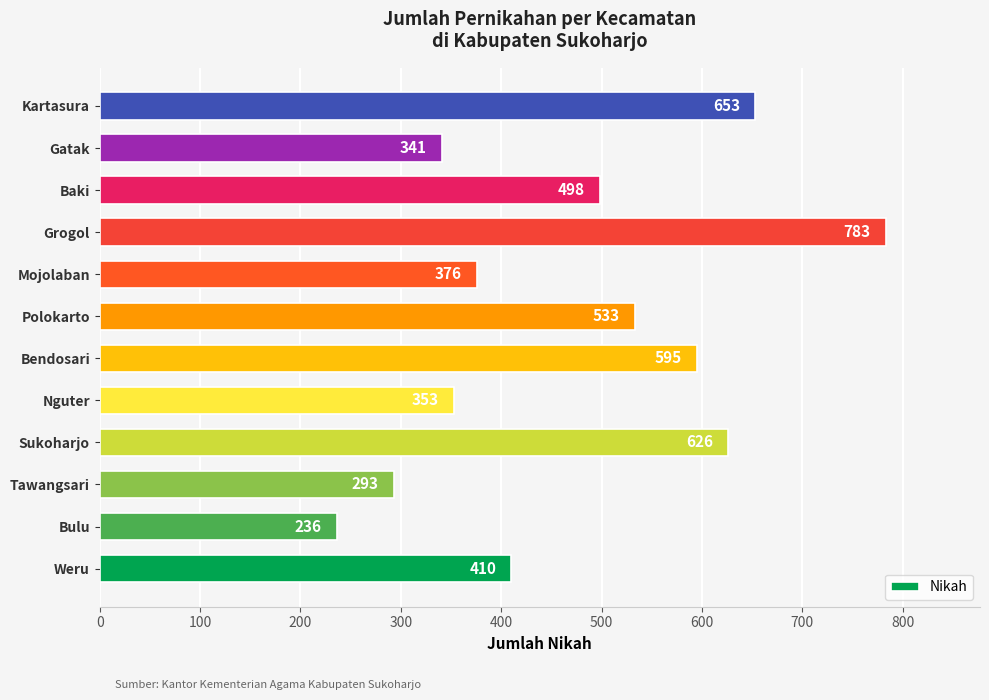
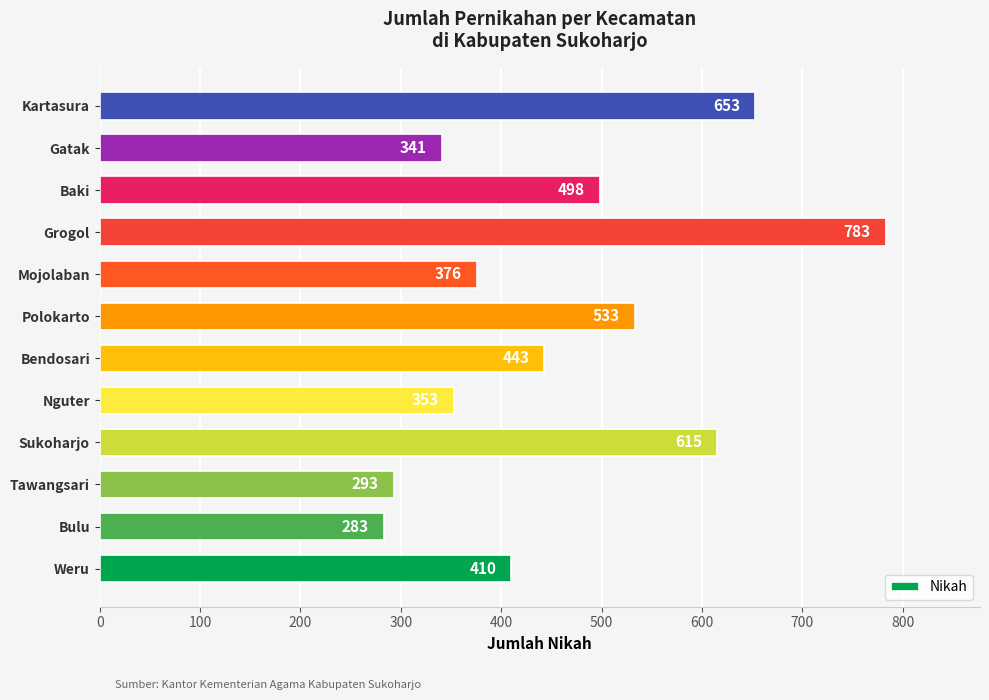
  {
    "Kartasura": 653,
    "Gatak": 341,
    "Baki": 498,
    "Grogol": 783,
    "Mojolaban": 376,
    "Polokarto": 533,
-   "Bendosari": 595,
+   "Bendosari": 443,
    "Nguter": 353,
-   "Sukoharjo": 626,
+   "Sukoharjo": 615,
    "Tawangsari": 293,
-   "Bulu": 236,
+   "Bulu": 283,
    "Weru": 410
  }
